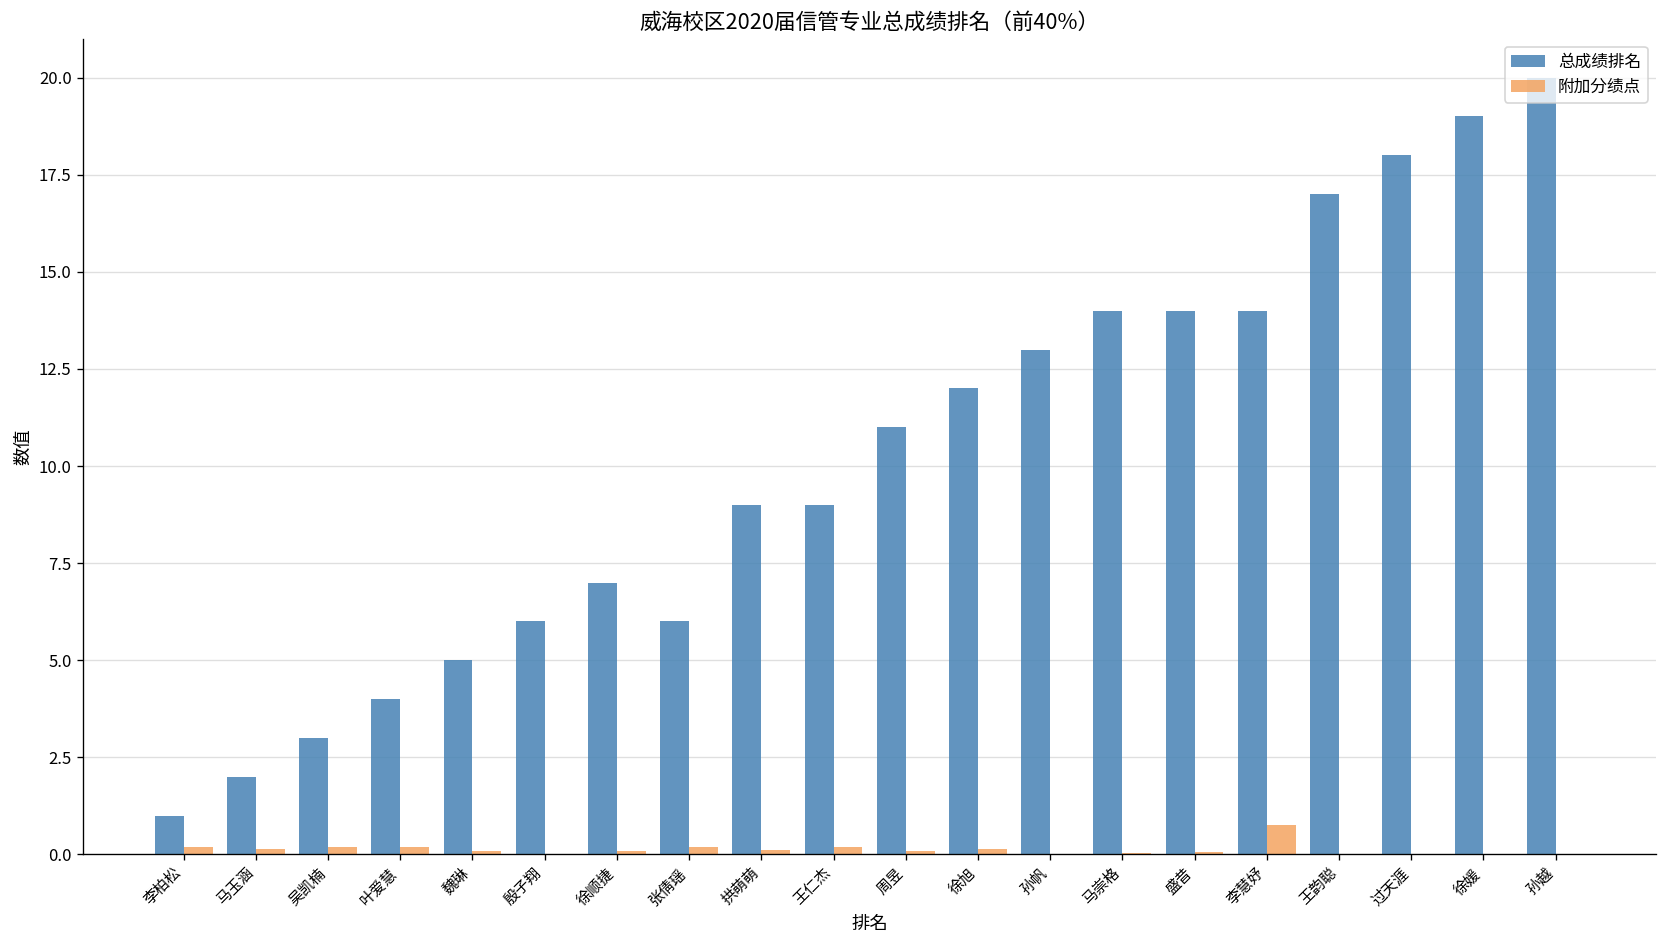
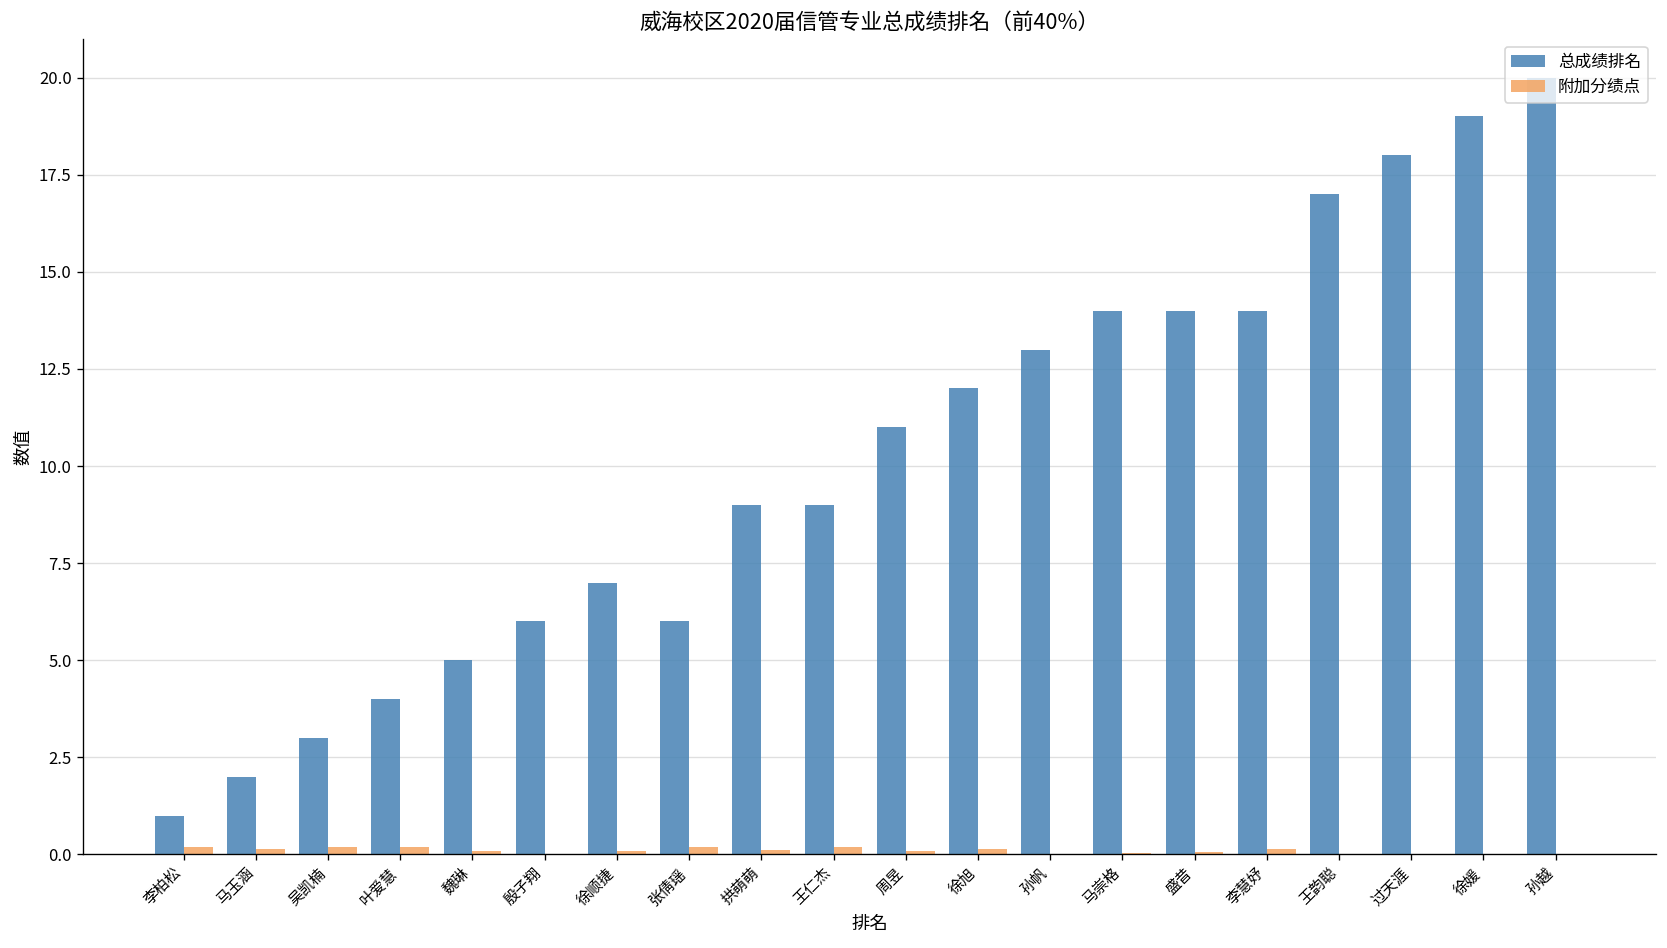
  {
    "总成绩排名": {
      "李柏松": 1.0,
      "马玉涵": 2.0,
      "吴凯楠": 3.0,
      "叶爱慧": 4.0,
      "魏琳": 5.0,
      "殷子翔": 6.0,
      "徐顺捷": 7.0,
      "张倩瑶": 6.0,
      "拱萌萌": 9.0,
      "王仁杰": 9.0,
      "周昱": 11.0,
      "徐旭": 12.0,
      "孙帆": 13.0,
      "马崇格": 14.0,
      "盛昔": 14.0,
      "李慧妤": 14.0,
      "王韵聪": 17.0,
      "过天涯": 18.0,
      "徐媛": 19.0
    },
    "附加分绩点": {
      "李柏松": 0.2,
      "马玉涵": 0.2,
      "吴凯楠": 0.2,
      "叶爱慧": 0.2,
      "魏琳": 0.1,
      "殷子翔": 0.0,
      "徐顺捷": 0.1,
      "张倩瑶": 0.2,
      "拱萌萌": 0.1,
      "王仁杰": 0.2,
      "周昱": 0.1,
      "徐旭": 0.1,
      "孙帆": 0.0,
-     "李慧妤": 0.8,
+     "李慧妤": 0.2,
      "王韵聪": 0.0,
      "过天涯": 0.0,
      "徐媛": 0.0,
      "孙越": 0.0
    }
  }
